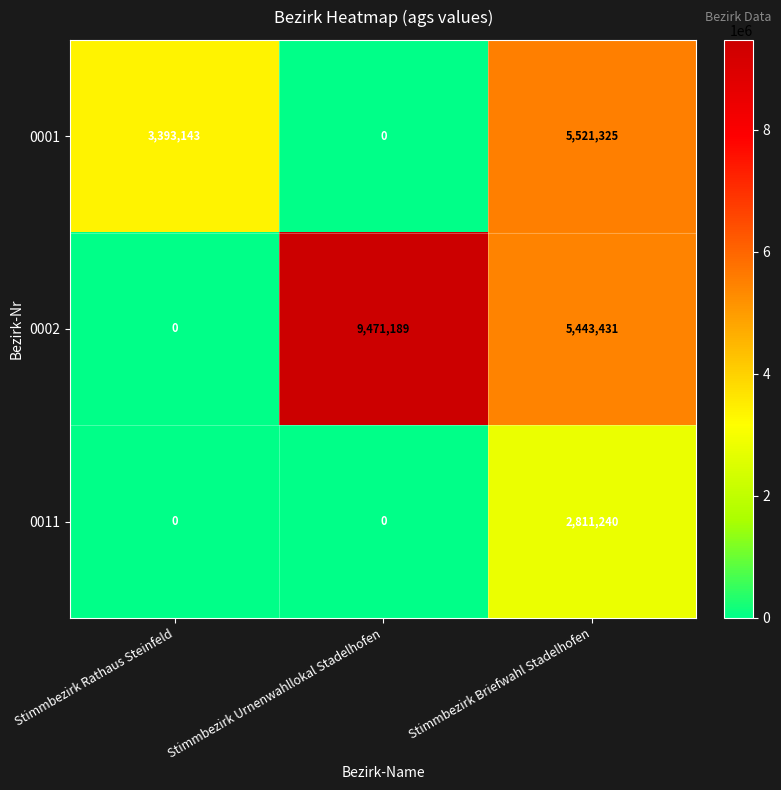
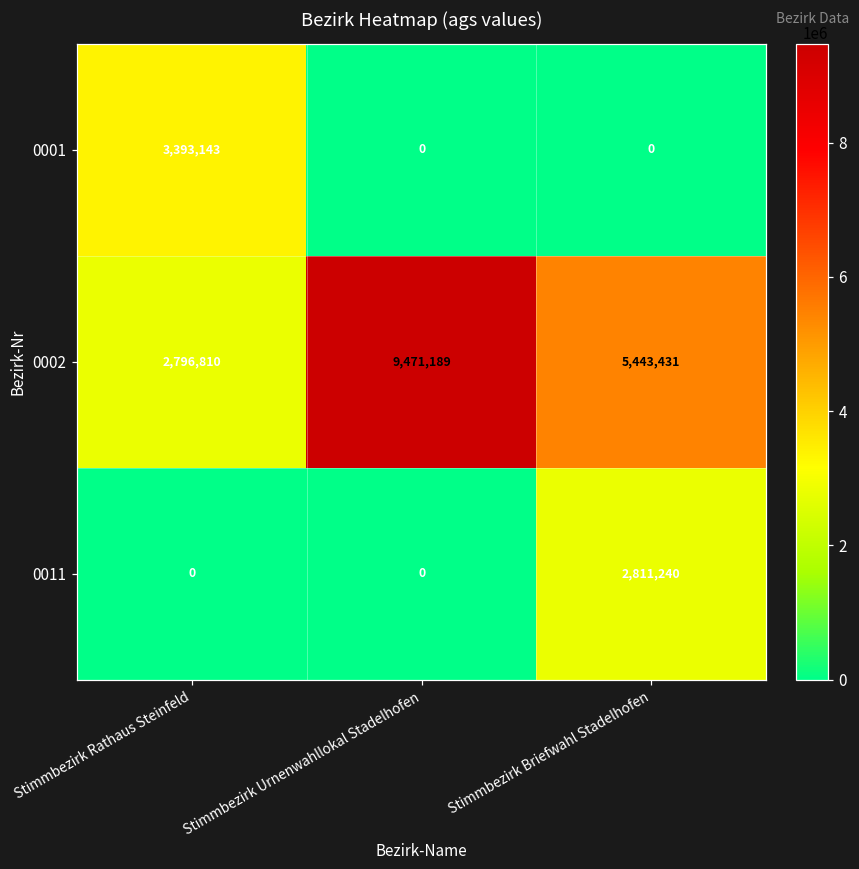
  {
    "0001": {
      "Stimmbezirk Rathaus Steinfeld": "3,393,143",
      "Stimmbezirk Urnenwahllokal Stadelhofen": "0",
-     "Stimmbezirk Briefwahl Stadelhofen": "5,521,325"
+     "Stimmbezirk Briefwahl Stadelhofen": "0"
    },
    "0002": {
-     "Stimmbezirk Rathaus Steinfeld": "0",
+     "Stimmbezirk Rathaus Steinfeld": "2,796,810",
      "Stimmbezirk Urnenwahllokal Stadelhofen": "9,471,189",
      "Stimmbezirk Briefwahl Stadelhofen": "5,443,431"
    },
    "0011": {
      "Stimmbezirk Rathaus Steinfeld": "0",
      "Stimmbezirk Urnenwahllokal Stadelhofen": "0",
      "Stimmbezirk Briefwahl Stadelhofen": "2,811,240"
    }
  }
